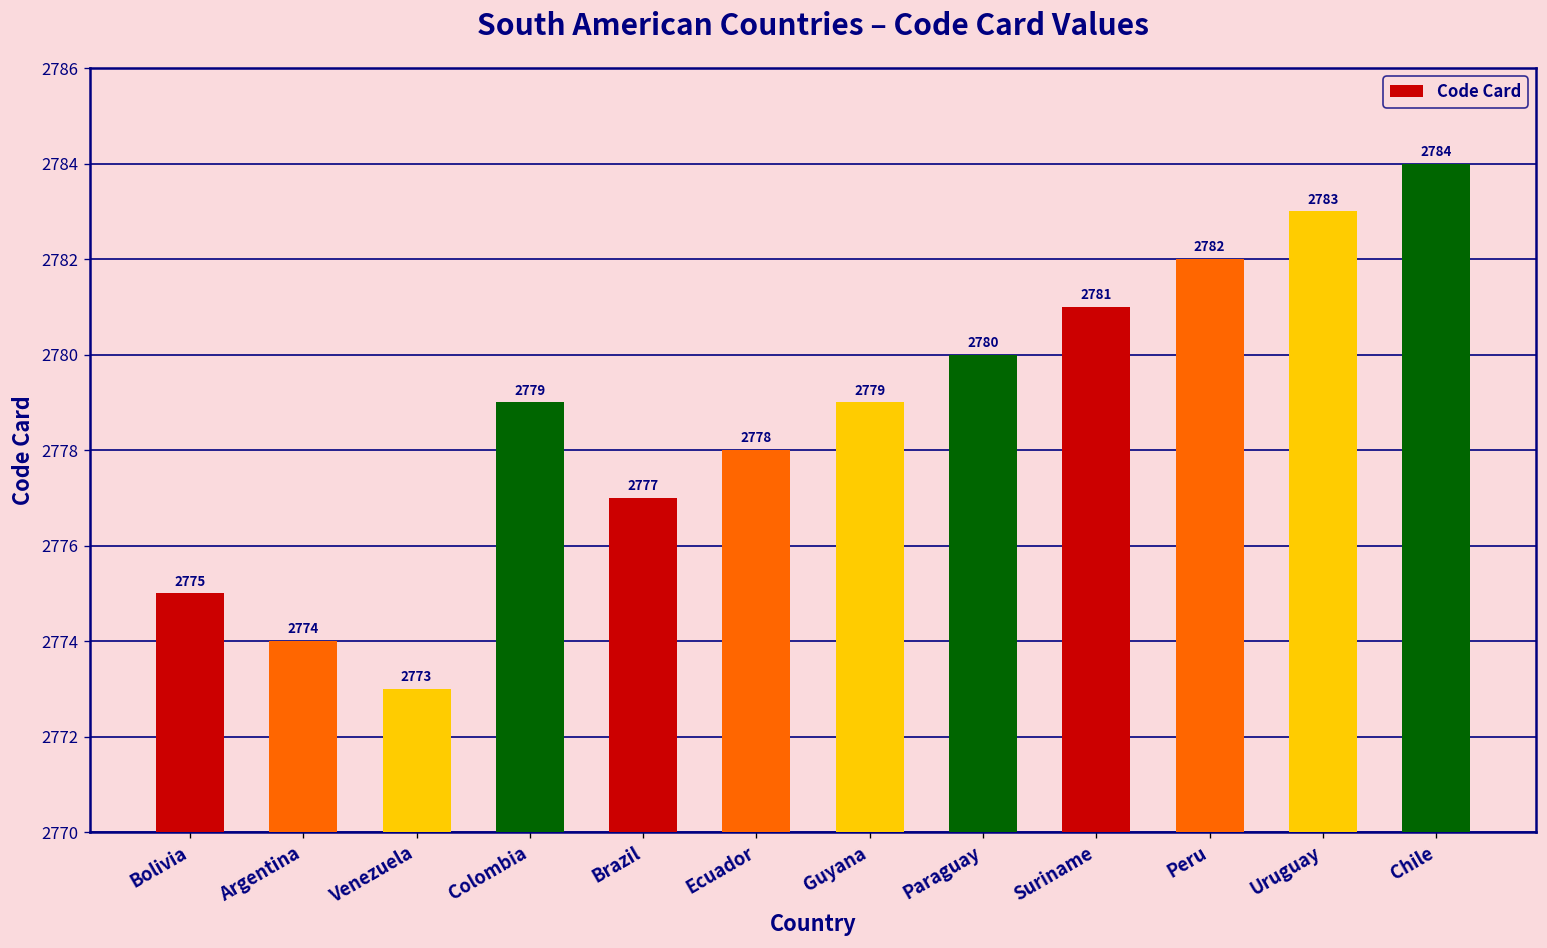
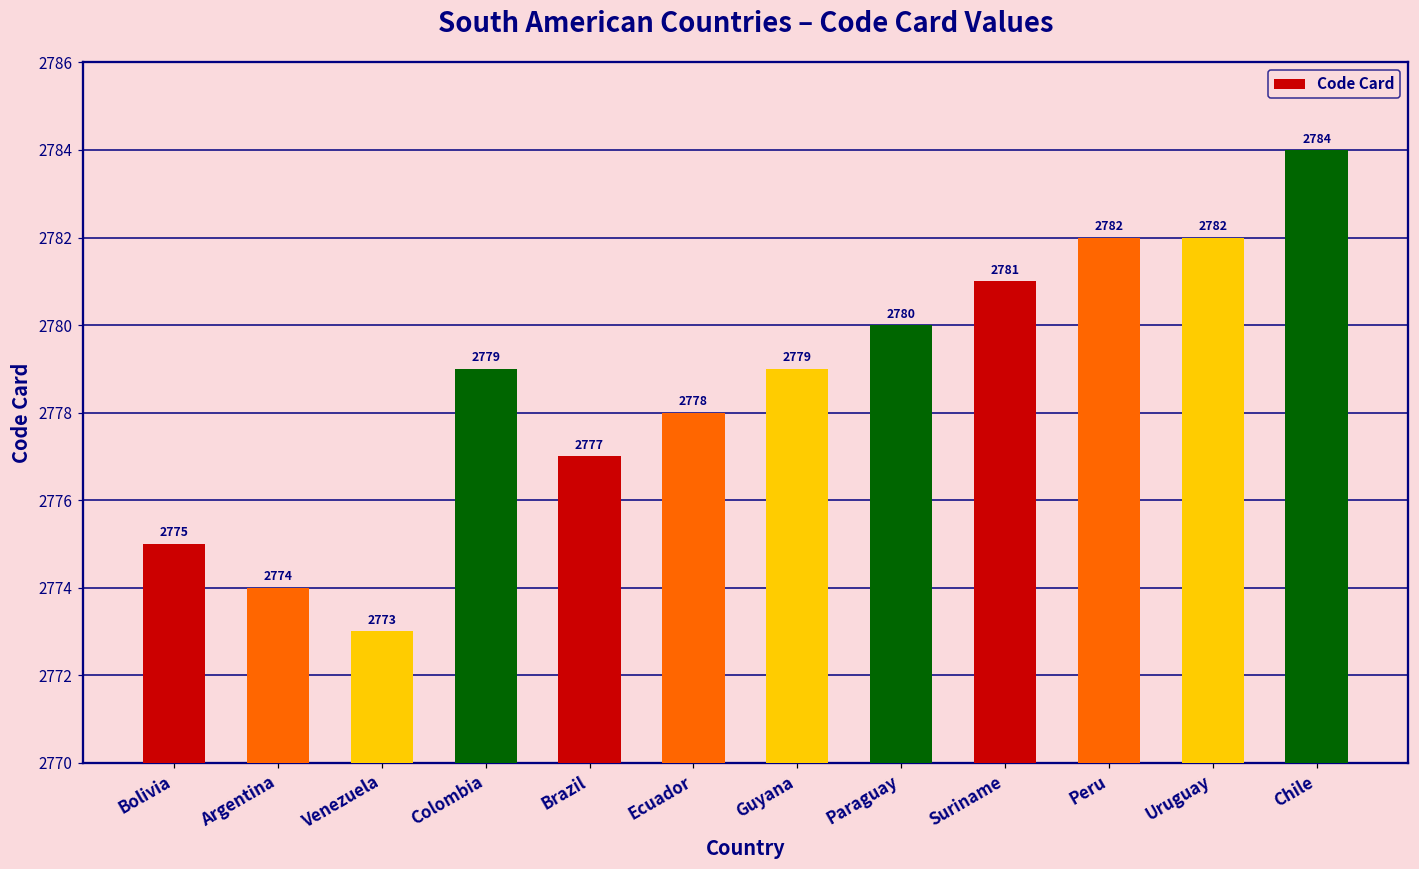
  {
    "Bolivia": 2775,
    "Argentina": 2774,
    "Venezuela": 2773,
    "Colombia": 2779,
    "Brazil": 2777,
    "Ecuador": 2778,
    "Guyana": 2779,
    "Paraguay": 2780,
    "Suriname": 2781,
    "Peru": 2782,
-   "Uruguay": 2783,
+   "Uruguay": 2782,
    "Chile": 2784
  }
